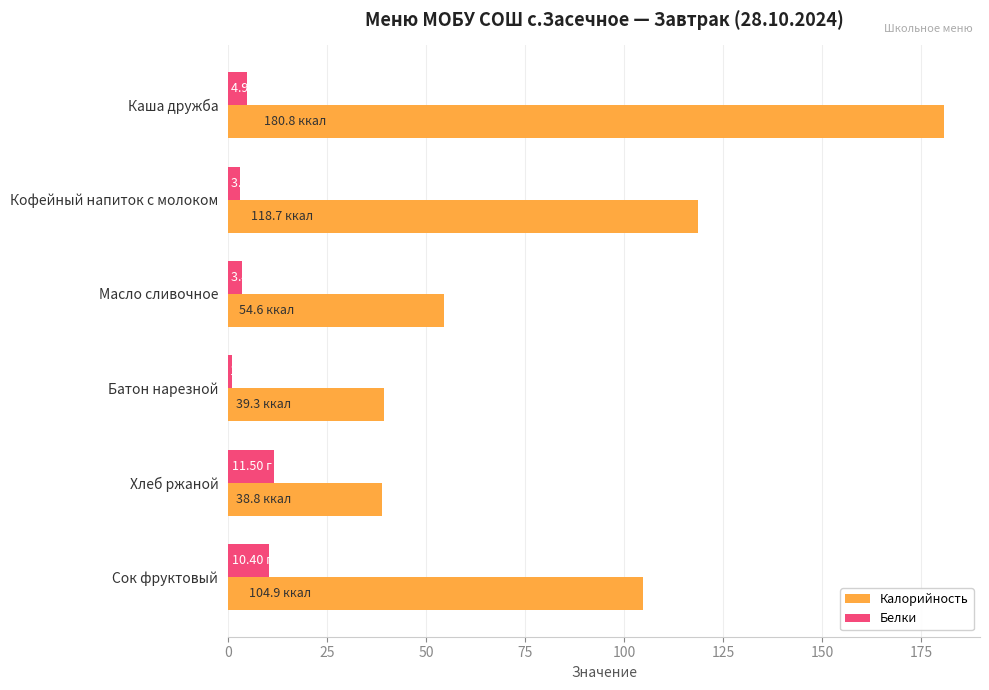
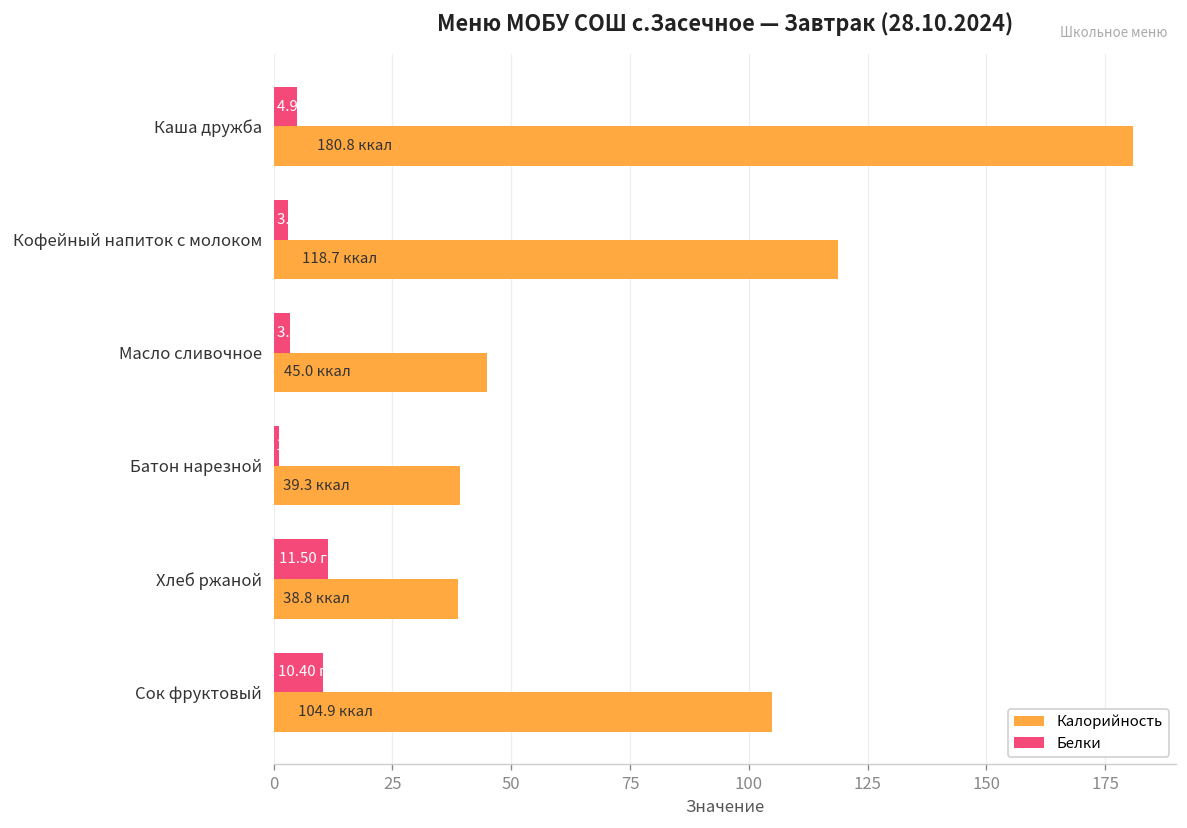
  {
    "Калорийность": {
      "Каша дружба": 180.8,
      "Кофейный напиток с молоком": 118.7,
-     "Масло сливочное": 54.6,
+     "Масло сливочное": 45.0,
      "Батон нарезной": 39.3,
      "Хлеб ржаной": 38.8,
      "Сок фруктовый": 104.9
    },
    "Белки": {
      "Хлеб ржаной": 11.50,
      "Сок фруктовый": 10.40
    }
  }
